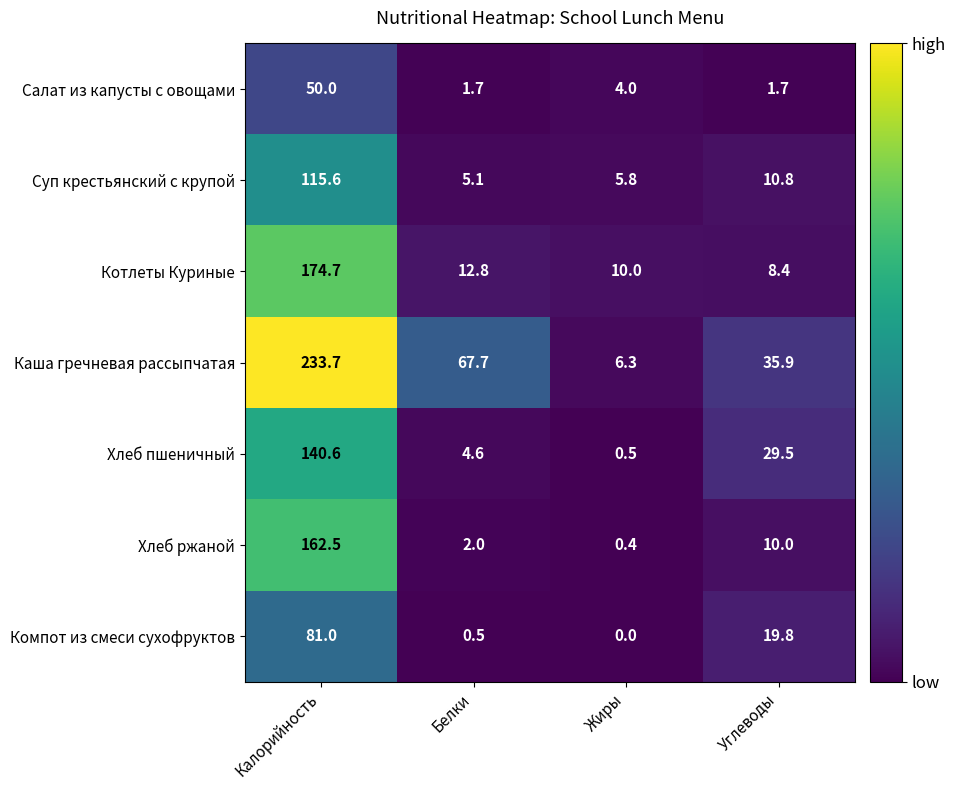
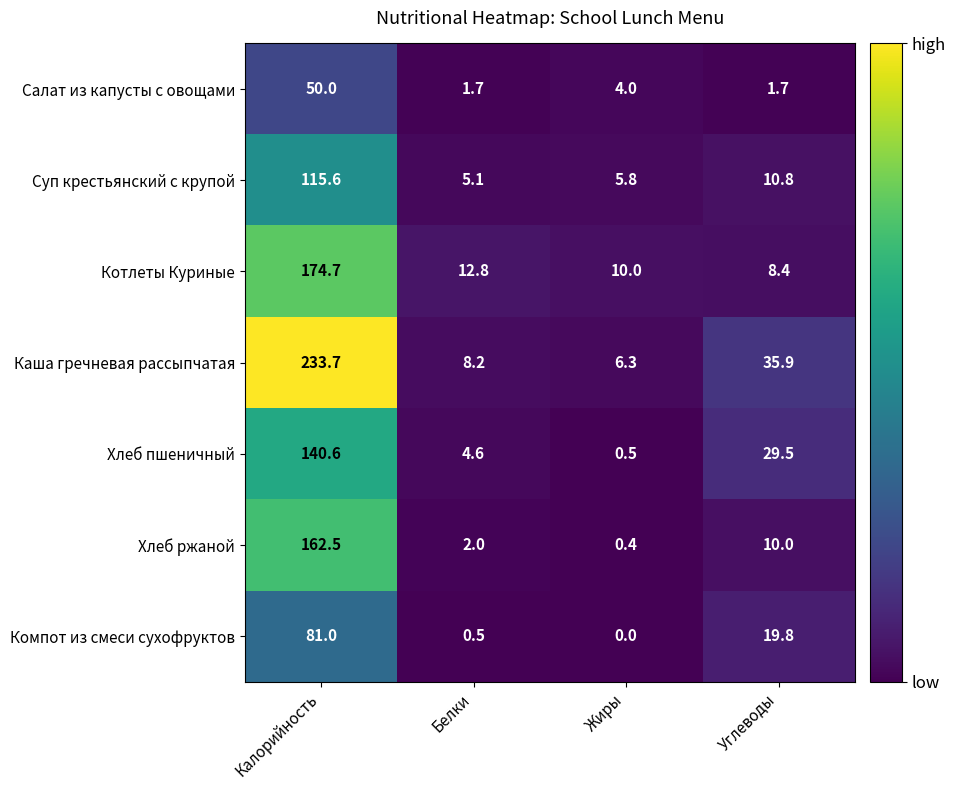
  {
    "Салат из капусты с овощами": {
      "Калорийность": 50.0,
      "Белки": 1.7,
      "Жиры": 4.0,
      "Углеводы": 1.7
    },
    "Суп крестьянский с крупой": {
      "Калорийность": 115.6,
      "Белки": 5.1,
      "Жиры": 5.8,
      "Углеводы": 10.8
    },
    "Котлеты Куриные": {
      "Калорийность": 174.7,
      "Белки": 12.8,
      "Жиры": 10.0,
      "Углеводы": 8.4
    },
    "Каша гречневая рассыпчатая": {
      "Калорийность": 233.7,
-     "Белки": 67.7,
+     "Белки": 8.2,
      "Жиры": 6.3,
      "Углеводы": 35.9
    },
    "Хлеб пшеничный": {
      "Калорийность": 140.6,
      "Белки": 4.6,
      "Жиры": 0.5,
      "Углеводы": 29.5
    },
    "Хлеб ржаной": {
      "Калорийность": 162.5,
      "Белки": 2.0,
      "Жиры": 0.4,
      "Углеводы": 10.0
    },
    "Компот из смеси сухофруктов": {
      "Калорийность": 81.0,
      "Белки": 0.5,
      "Жиры": 0.0,
      "Углеводы": 19.8
    }
  }
